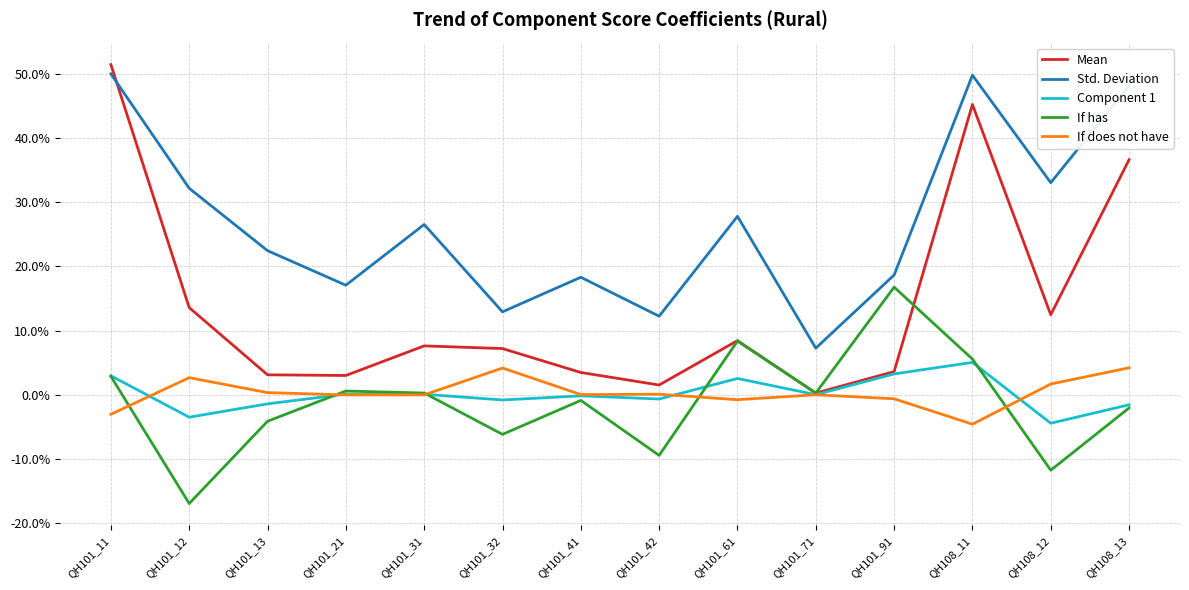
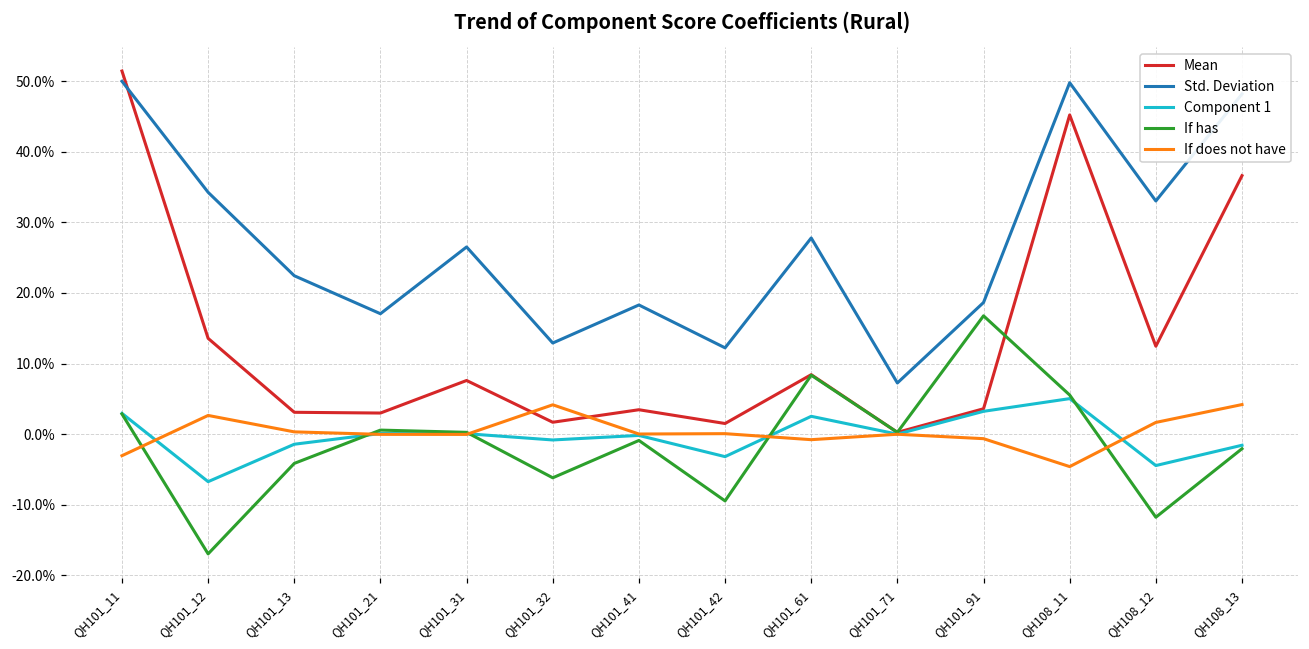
  {
    "Mean": {
      "QH101_11": "51%",
      "QH101_12": "14%",
      "QH101_13": "3%",
      "QH101_21": "3%",
      "QH101_31": "8%",
-     "QH101_32": "7%",
+     "QH101_32": "2%",
      "QH101_41": "3%",
      "QH101_42": "2%",
      "QH108_11": "45%",
      "QH108_12": "12%",
      "QH108_13": "37%"
    },
    "Std. Deviation": {
      "QH101_11": "50%",
-     "QH101_12": "32%",
+     "QH101_12": "34%",
      "QH101_13": "22%",
      "QH101_21": "17%",
      "QH101_31": "27%",
      "QH101_32": "13%",
      "QH101_41": "18%",
      "QH101_42": "12%",
      "QH101_61": "28%",
      "QH101_71": "7%",
      "QH101_91": "19%",
      "QH108_11": "50%",
      "QH108_12": "33%"
    },
    "Component 1": {
-     "QH101_12": "-3%",
+     "QH101_12": "-7%",
      "QH101_13": "-1%",
      "QH101_32": "-1%",
-     "QH101_42": "-1%",
+     "QH101_42": "-3%",
      "QH101_61": "3%",
      "QH108_11": "5%",
      "QH108_12": "-4%",
      "QH108_13": "-2%"
    },
    "If has": {
      "QH101_12": "-17%",
      "QH101_13": "-4%",
      "QH101_21": "1%",
      "QH101_32": "-6%",
      "QH101_41": "-1%",
      "QH101_42": "-9%",
      "QH101_91": "17%",
      "QH108_11": "6%",
      "QH108_12": "-12%",
      "QH108_13": "-2%"
    },
    "If does not have": {
      "QH101_11": "-3%",
      "QH101_12": "3%",
      "QH101_13": "0%",
      "QH101_32": "4%",
      "QH101_42": "0%",
      "QH101_61": "-1%",
      "QH101_91": "-1%",
      "QH108_11": "-5%",
      "QH108_12": "2%",
      "QH108_13": "4%"
    }
  }
